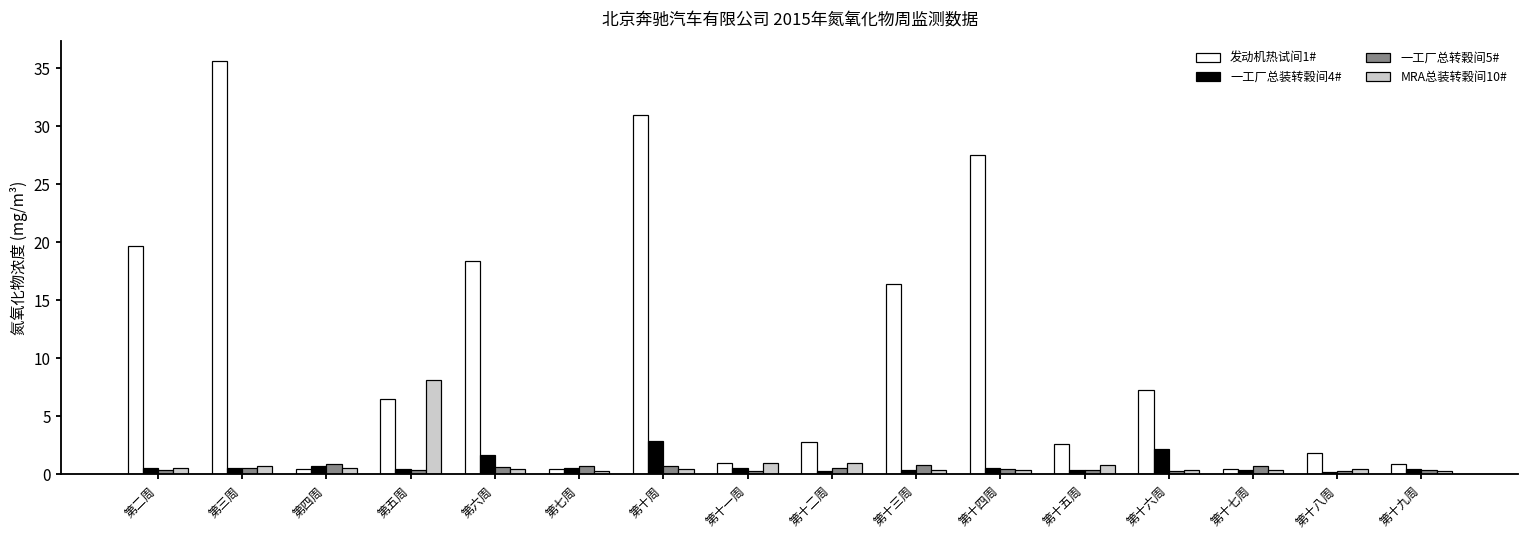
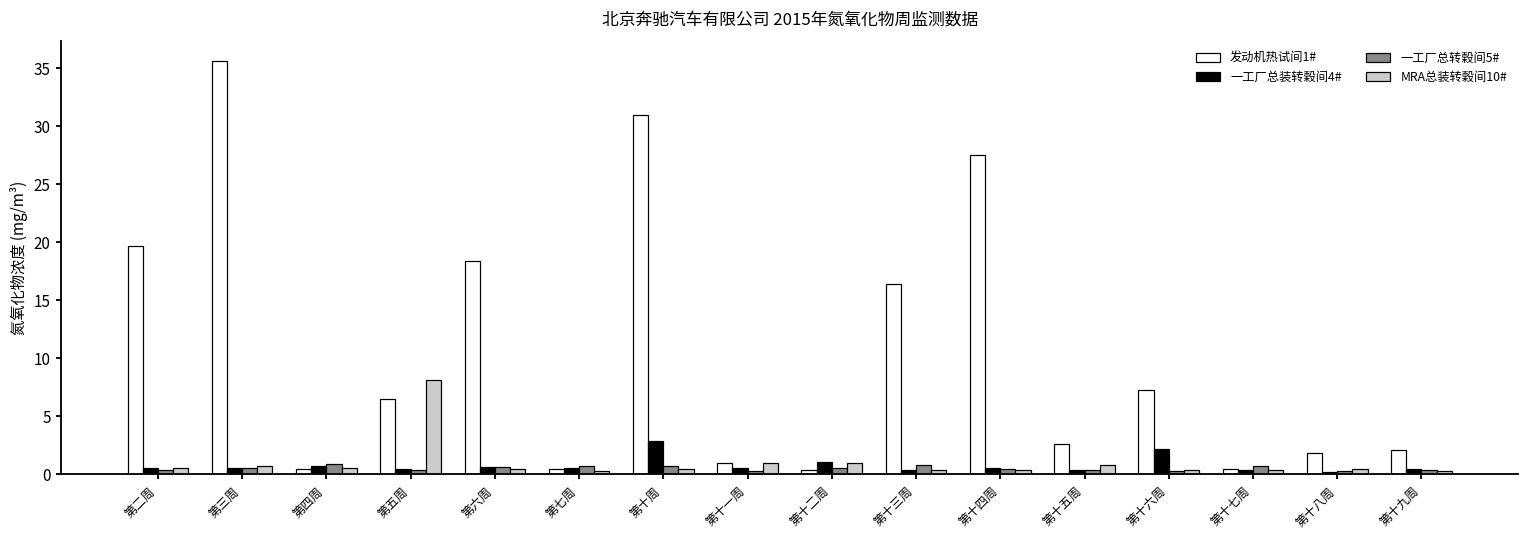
  {
    "发动机热试间1#": {
      "第二周": 19.7,
      "第三周": 35.6,
      "第四周": 0.5,
      "第五周": 6.5,
      "第六周": 18.4,
      "第七周": 0.4,
      "第十周": 31.0,
      "第十一周": 0.9,
-     "第十二周": 2.8,
+     "第十二周": 0.4,
      "第十三周": 16.4,
      "第十四周": 27.5,
      "第十五周": 2.6,
      "第十六周": 7.2,
      "第十七周": 0.5,
      "第十八周": 1.8,
-     "第十九周": 0.9
+     "第十九周": 2.1
    },
    "一工厂总装转榖间4#": {
      "第二周": 0.5,
      "第三周": 0.5,
      "第四周": 0.7,
      "第五周": 0.4,
-     "第六周": 1.7,
+     "第六周": 0.6,
      "第七周": 0.5,
      "第十周": 2.9,
      "第十一周": 0.5,
-     "第十二周": 0.3,
+     "第十二周": 1.0,
      "第十三周": 0.4,
      "第十四周": 0.5,
      "第十五周": 0.4,
      "第十六周": 2.1,
      "第十七周": 0.3,
      "第十九周": 0.5
    },
    "一工厂总转榖间5#": {
      "第二周": 0.4,
      "第三周": 0.6,
      "第四周": 0.9,
      "第五周": 0.4,
      "第六周": 0.6,
      "第七周": 0.7,
      "第十周": 0.7,
      "第十一周": 0.3,
      "第十二周": 0.5,
      "第十三周": 0.8,
      "第十四周": 0.4,
      "第十五周": 0.4,
      "第十六周": 0.3,
      "第十七周": 0.7,
      "第十八周": 0.2,
      "第十九周": 0.3
    },
    "MRA总装转榖间10#": {
      "第二周": 0.6,
      "第三周": 0.7,
      "第四周": 0.5,
      "第五周": 8.1,
      "第六周": 0.4,
      "第七周": 0.3,
      "第十周": 0.4,
      "第十一周": 1.0,
      "第十二周": 1.0,
      "第十三周": 0.4,
      "第十四周": 0.4,
      "第十五周": 0.8,
      "第十六周": 0.4,
      "第十七周": 0.3,
      "第十八周": 0.4,
      "第十九周": 0.3
    }
  }
